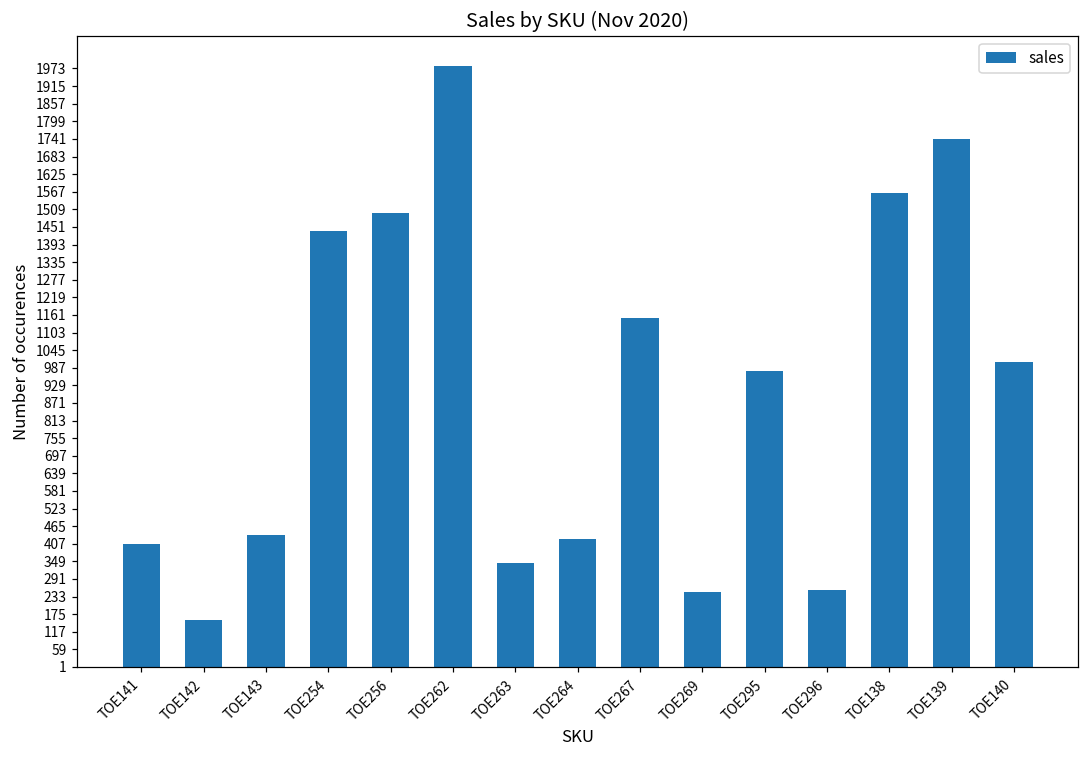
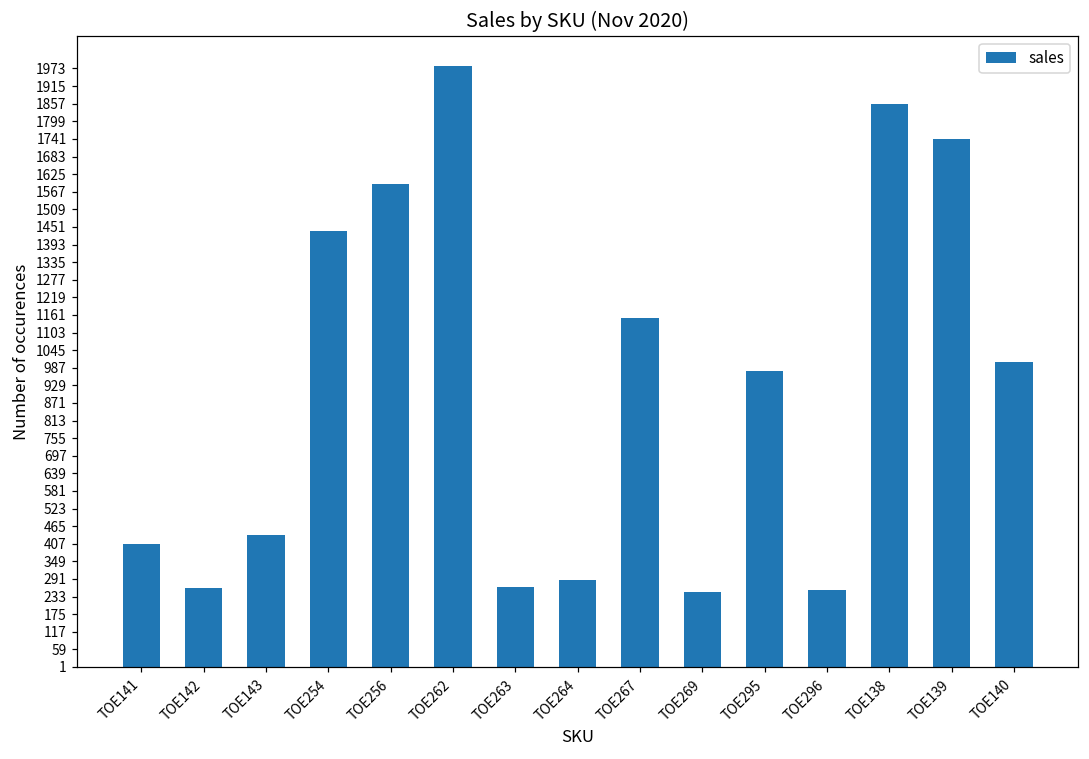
  {
    "TOE141": 410,
-   "TOE142": 160,
+   "TOE142": 260,
    "TOE143": 440,
    "TOE254": 1440,
-   "TOE256": 1500,
+   "TOE256": 1590,
    "TOE262": 1980,
-   "TOE263": 340,
-   "TOE264": 420,
+   "TOE263": 260,
+   "TOE264": 290,
    "TOE267": 1150,
    "TOE269": 250,
    "TOE295": 980,
    "TOE296": 260,
-   "TOE138": 1560,
+   "TOE138": 1860,
    "TOE139": 1740,
    "TOE140": 1010
  }
